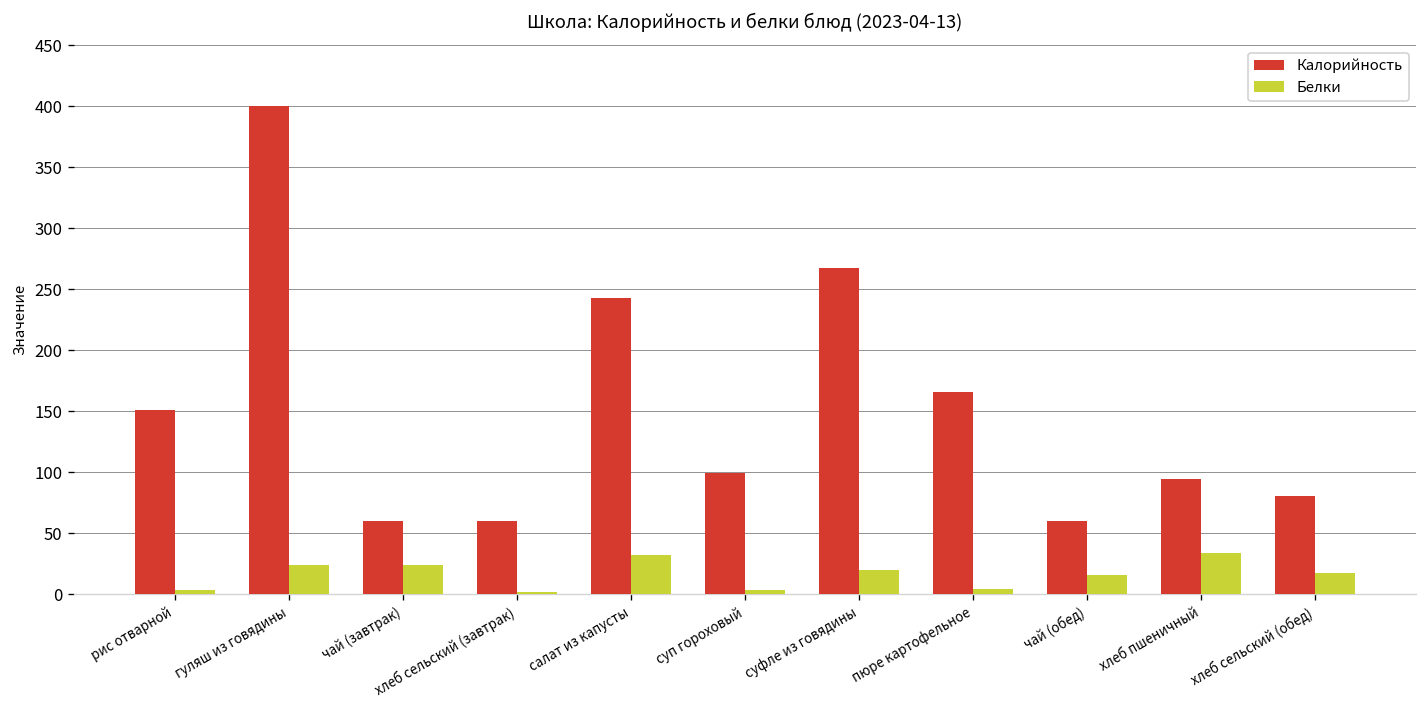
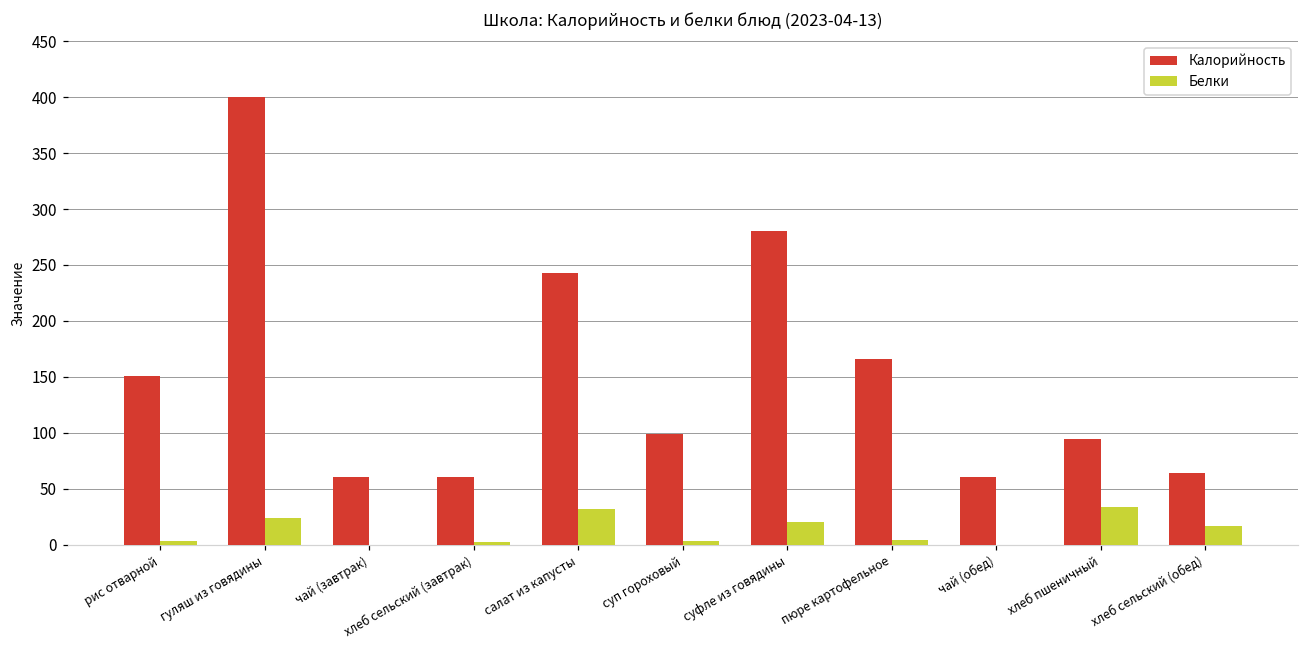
  {
    "Калорийность": {
      "рис отварной": 151,
      "гуляш из говядины": 400,
      "чай (завтрак)": 60,
      "хлеб сельский (завтрак)": 60,
      "салат из капусты": 243,
      "суп гороховый": 99,
-     "суфле из говядины": 267,
+     "суфле из говядины": 280,
      "пюре картофельное": 166,
      "чай (обед)": 60,
      "хлеб пшеничный": 94,
-     "хлеб сельский (обед)": 80
+     "хлеб сельский (обед)": 64
    },
    "Белки": {
      "рис отварной": 3,
      "гуляш из говядины": 24,
-     "чай (завтрак)": 24,
+     "чай (завтрак)": 0,
      "салат из капусты": 32,
      "суп гороховый": 3,
      "суфле из говядины": 20,
      "пюре картофельное": 4,
-     "чай (обед)": 16,
+     "чай (обед)": 0,
      "хлеб пшеничный": 34,
      "хлеб сельский (обед)": 17
    }
  }
